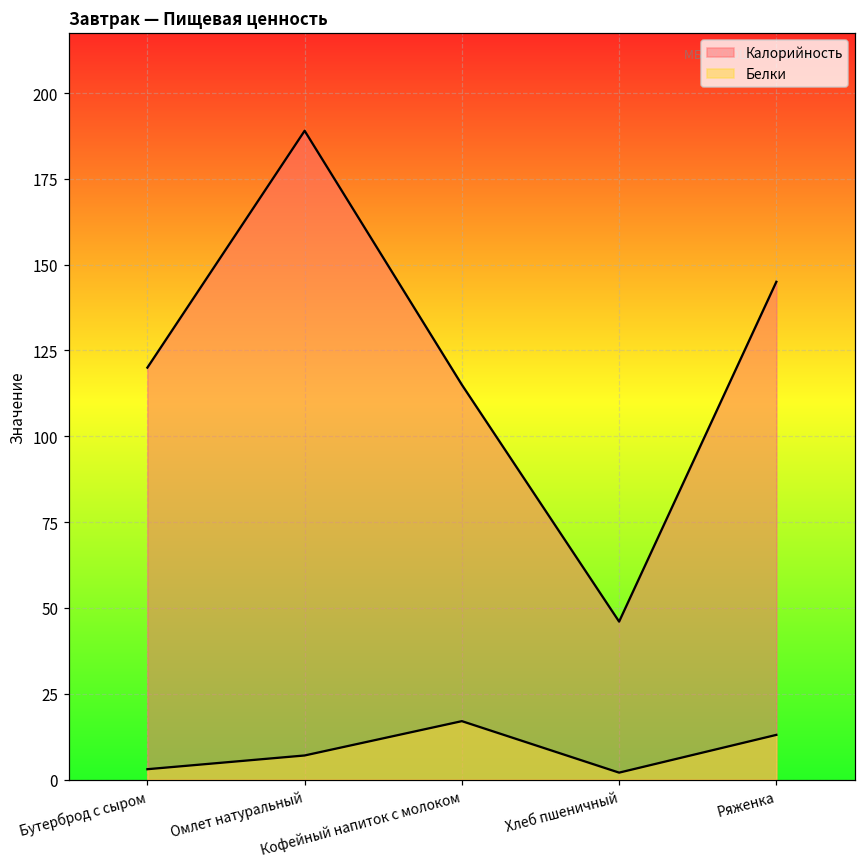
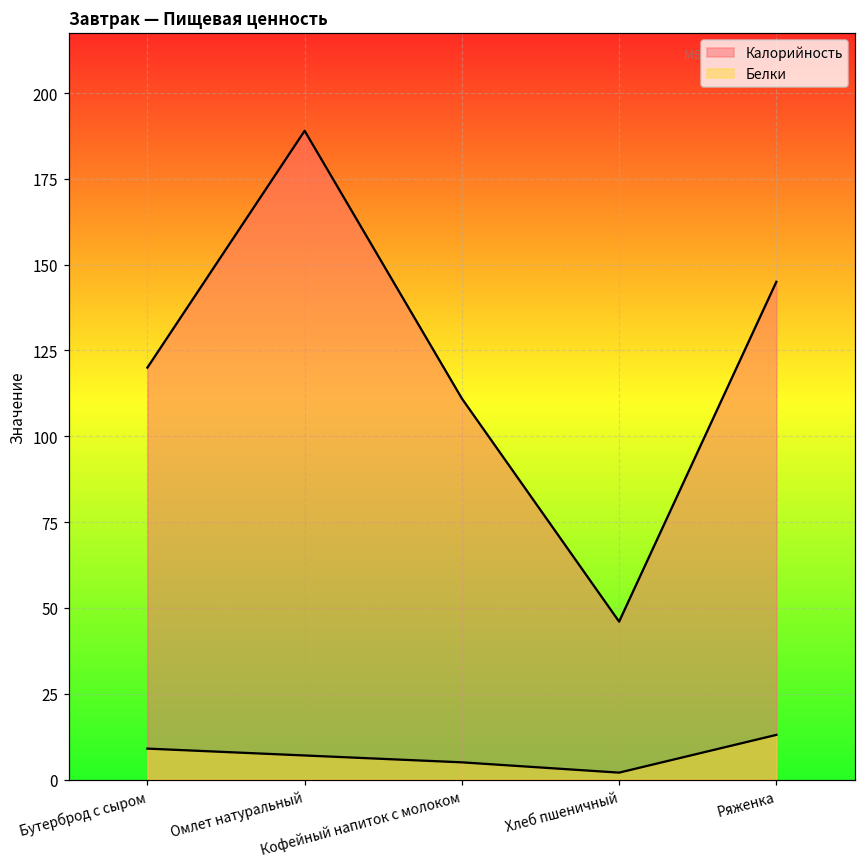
  {
    "Калорийность": {
      "Бутерброд с сыром": 120,
      "Омлет натуральный": 189,
-     "Кофейный напиток с молоком": 115,
+     "Кофейный напиток с молоком": 111,
      "Хлеб пшеничный": 46,
      "Ряженка": 145
    },
    "Белки": {
-     "Бутерброд с сыром": 3,
+     "Бутерброд с сыром": 9,
      "Омлет натуральный": 7,
-     "Кофейный напиток с молоком": 17,
+     "Кофейный напиток с молоком": 5,
      "Хлеб пшеничный": 2,
      "Ряженка": 13
    }
  }
